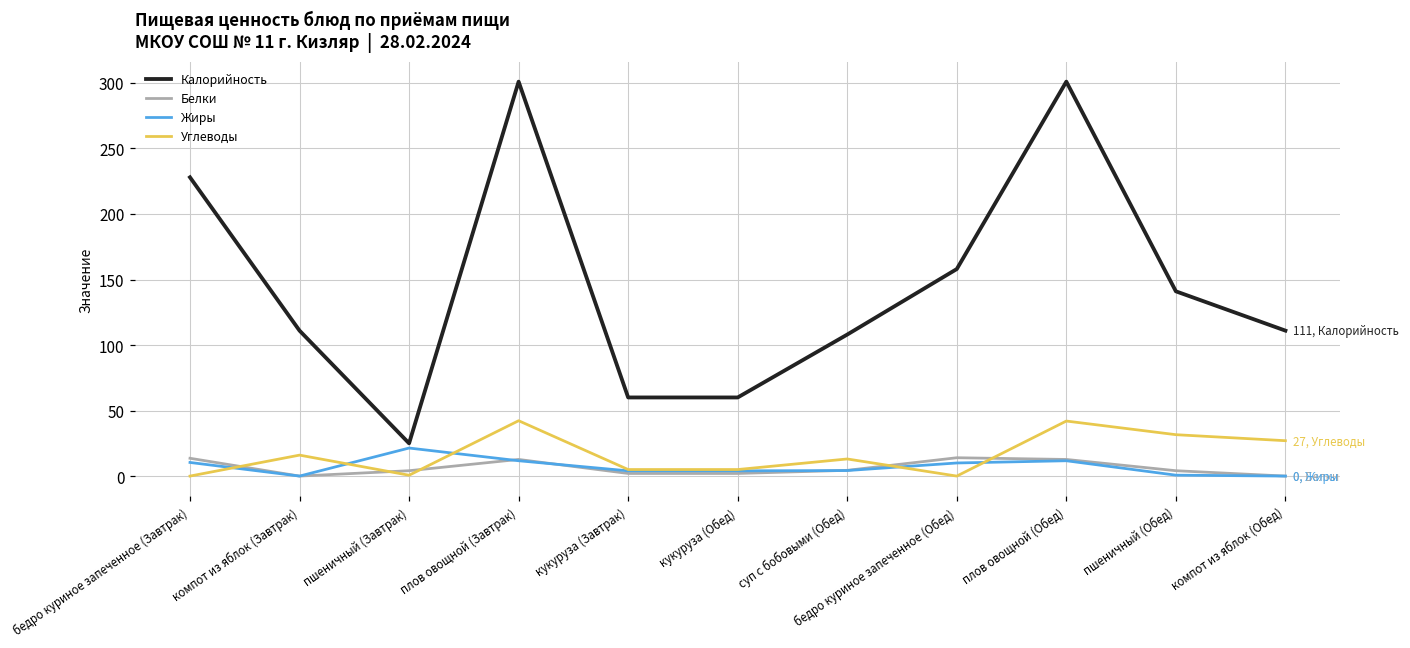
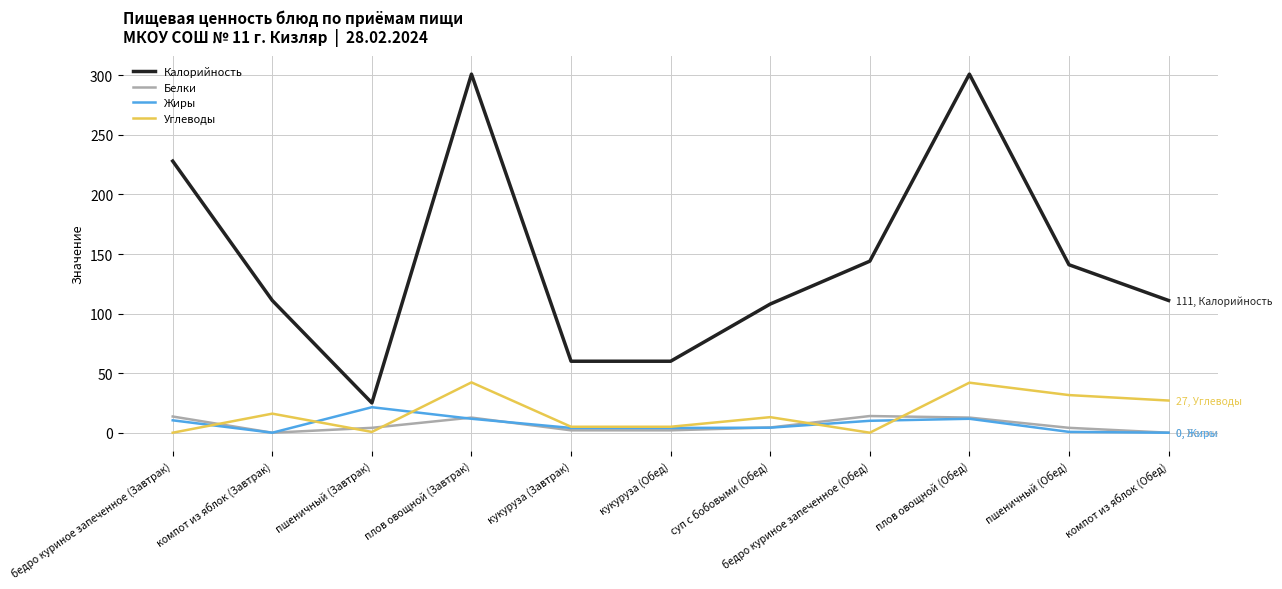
  {
    "Калорийность": {
      "бедро куриное запеченное (Завтрак)": "228",
      "компот из яблок (Завтрак)": "111",
      "пшеничный (Завтрак)": "25",
      "плов овощной (Завтрак)": "301",
      "кукуруза (Завтрак)": "60",
      "кукуруза (Обед)": "60",
      "суп с бобовыми (Обед)": "108",
-     "бедро куриное запеченное (Обед)": "158",
+     "бедро куриное запеченное (Обед)": "144",
      "плов овощной (Обед)": "301",
      "пшеничный (Обед)": "141"
    },
    "Белки": {
      "бедро куриное запеченное (Завтрак)": "14",
      "пшеничный (Завтрак)": "4",
      "бедро куриное запеченное (Обед)": "14",
      "пшеничный (Обед)": "4"
    },
    "Жиры": {
      "бедро куриное запеченное (Завтрак)": "10",
      "пшеничный (Завтрак)": "21",
      "бедро куриное запеченное (Обед)": "10",
      "пшеничный (Обед)": "1"
    },
    "Углеводы": {
      "компот из яблок (Обед)": "27,"
    }
  }
